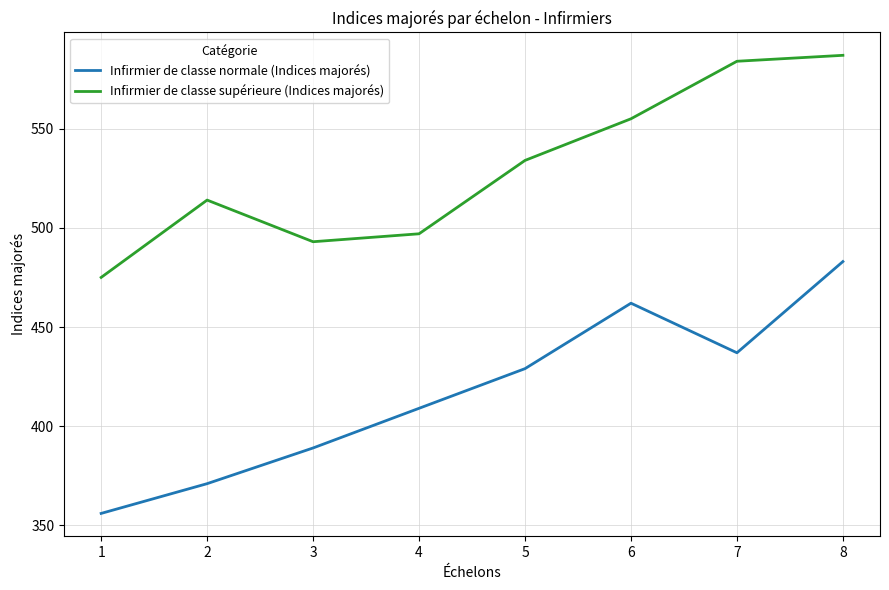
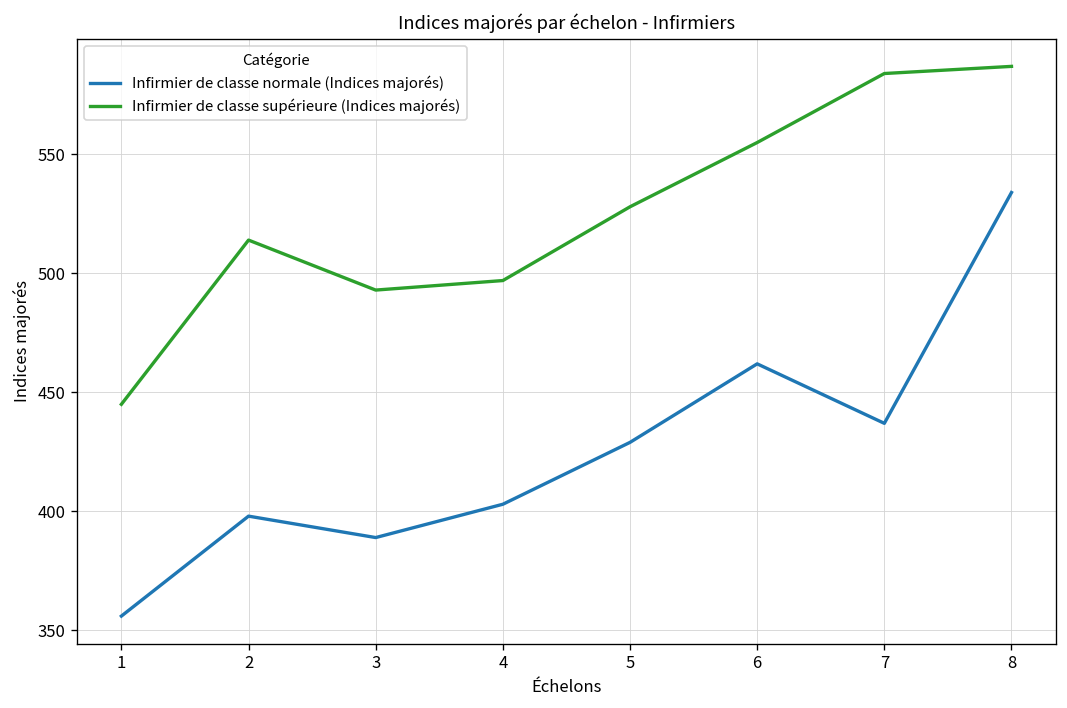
  {
    "Infirmier de classe normale (Indices majorés)": {
      "1": 356,
-     "2": 371,
+     "2": 398,
      "3": 389,
-     "4": 409,
+     "4": 403,
      "5": 429,
      "6": 462,
      "7": 437,
-     "8": 483
+     "8": 534
    },
    "Infirmier de classe supérieure (Indices majorés)": {
-     "1": 475,
+     "1": 445,
      "2": 514,
      "3": 493,
      "4": 497,
-     "5": 534,
+     "5": 528,
      "6": 555,
      "7": 584,
      "8": 587
    }
  }
